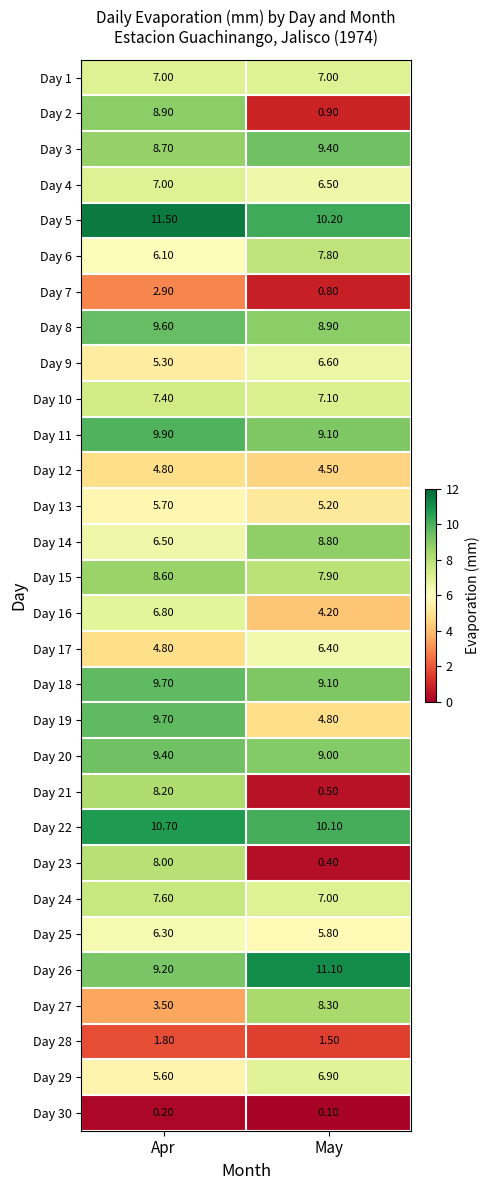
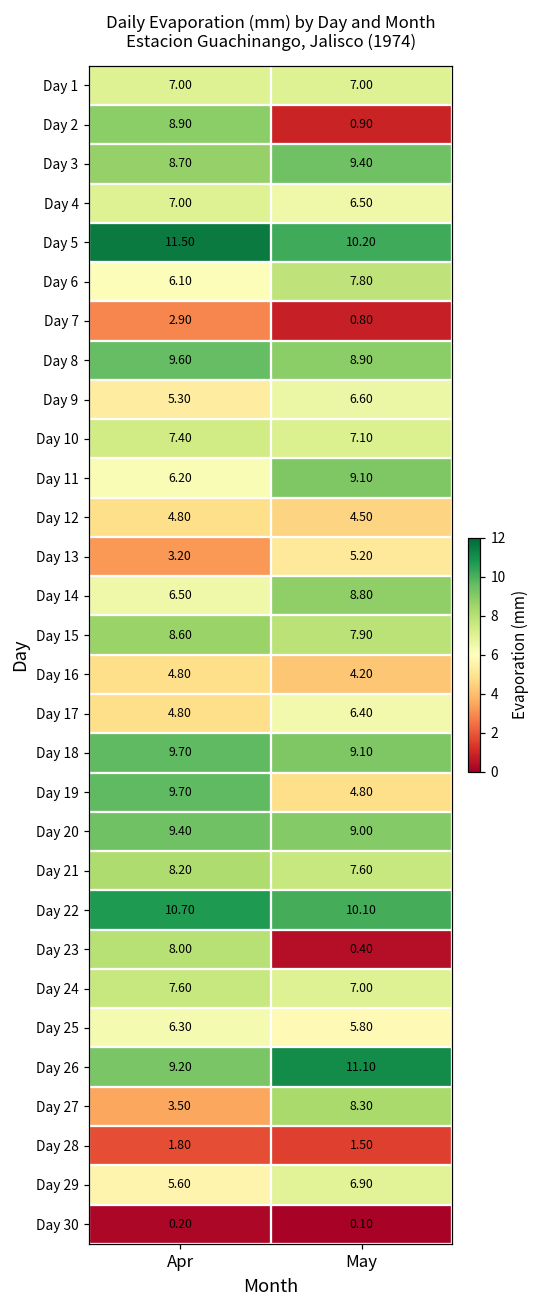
  {
    "Day 1": {
      "Apr": 7.00,
      "May": 7.00
    },
    "Day 2": {
      "Apr": 8.90,
      "May": 0.90
    },
    "Day 3": {
      "Apr": 8.70,
      "May": 9.40
    },
    "Day 4": {
      "Apr": 7.00,
      "May": 6.50
    },
    "Day 5": {
      "Apr": 11.50,
      "May": 10.20
    },
    "Day 6": {
      "Apr": 6.10,
      "May": 7.80
    },
    "Day 7": {
      "Apr": 2.90,
      "May": 0.80
    },
    "Day 8": {
      "Apr": 9.60,
      "May": 8.90
    },
    "Day 9": {
      "Apr": 5.30,
      "May": 6.60
    },
    "Day 10": {
      "Apr": 7.40,
      "May": 7.10
    },
    "Day 11": {
-     "Apr": 9.90,
+     "Apr": 6.20,
      "May": 9.10
    },
    "Day 12": {
      "Apr": 4.80,
      "May": 4.50
    },
    "Day 13": {
-     "Apr": 5.70,
+     "Apr": 3.20,
      "May": 5.20
    },
    "Day 14": {
      "Apr": 6.50,
      "May": 8.80
    },
    "Day 15": {
      "Apr": 8.60,
      "May": 7.90
    },
    "Day 16": {
-     "Apr": 6.80,
+     "Apr": 4.80,
      "May": 4.20
    },
    "Day 17": {
      "Apr": 4.80,
      "May": 6.40
    },
    "Day 18": {
      "Apr": 9.70,
      "May": 9.10
    },
    "Day 19": {
      "Apr": 9.70,
      "May": 4.80
    },
    "Day 20": {
      "Apr": 9.40,
      "May": 9.00
    },
    "Day 21": {
      "Apr": 8.20,
-     "May": 0.50
+     "May": 7.60
    },
    "Day 22": {
      "Apr": 10.70,
      "May": 10.10
    },
    "Day 23": {
      "Apr": 8.00,
      "May": 0.40
    },
    "Day 24": {
      "Apr": 7.60,
      "May": 7.00
    },
    "Day 25": {
      "Apr": 6.30,
      "May": 5.80
    },
    "Day 26": {
      "Apr": 9.20,
      "May": 11.10
    },
    "Day 27": {
      "Apr": 3.50,
      "May": 8.30
    },
    "Day 28": {
      "Apr": 1.80,
      "May": 1.50
    },
    "Day 29": {
      "Apr": 5.60,
      "May": 6.90
    },
    "Day 30": {
      "Apr": 0.20,
      "May": 0.10
    }
  }
